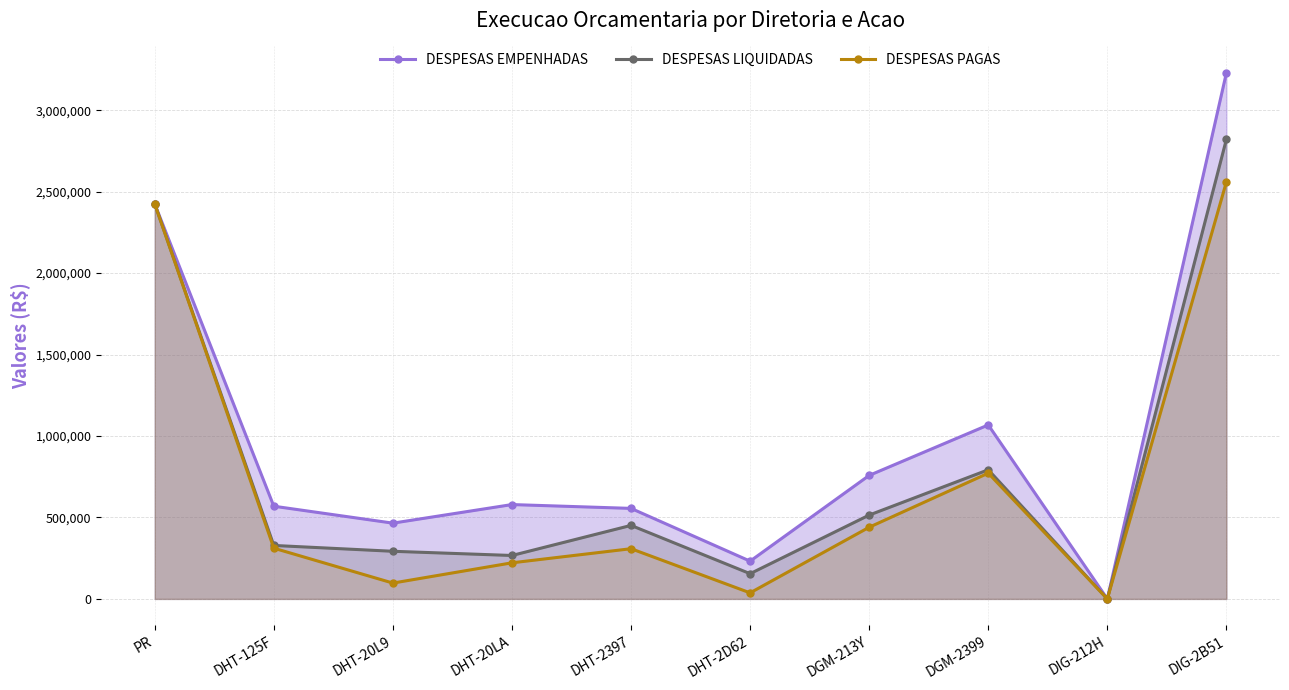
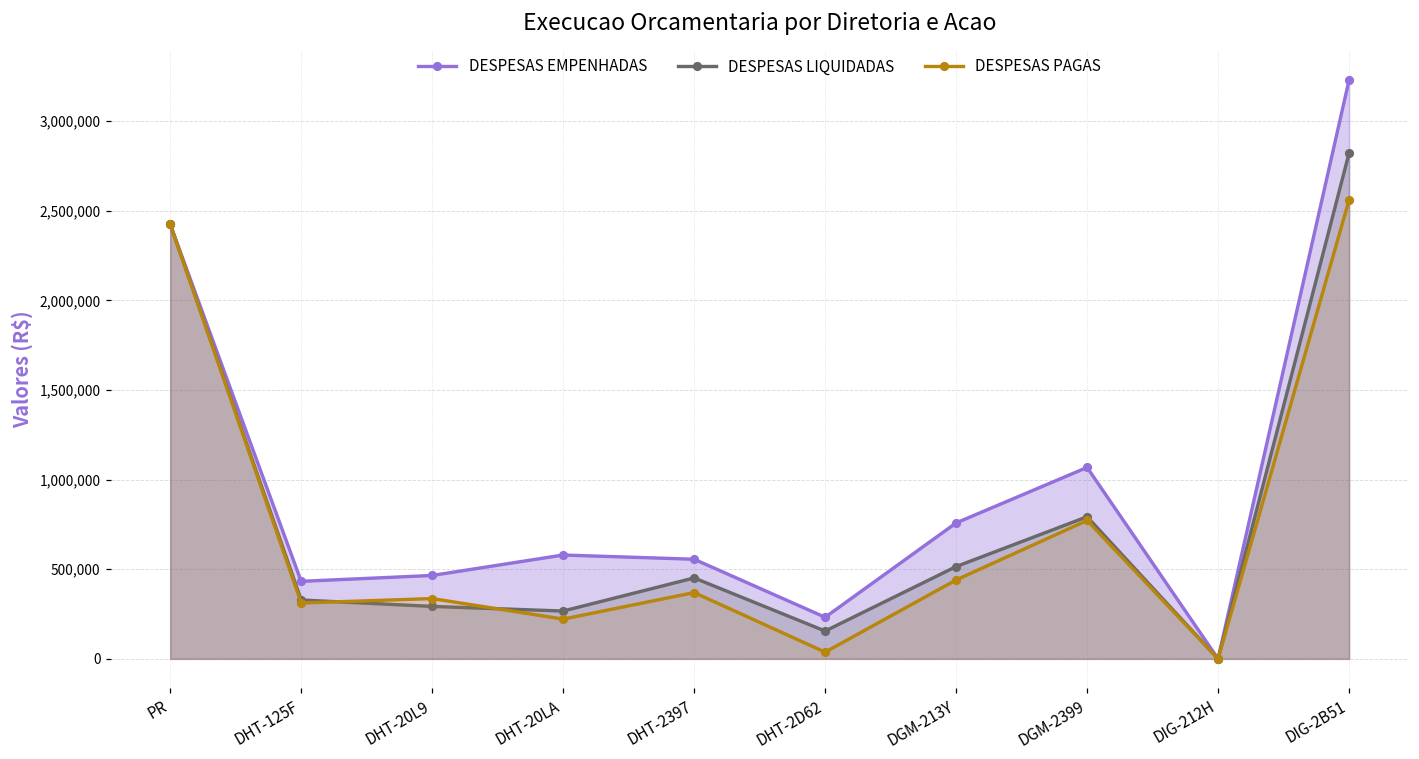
  {
    "DESPESAS EMPENHADAS": {
-     "DHT-125F": "570,000",
+     "DHT-125F": "430,000",
      "DHT-20L9": "470,000",
      "DHT-20LA": "580,000",
      "DHT-2397": "560,000",
      "DHT-2D62": "230,000",
      "DGM-213Y": "760,000",
      "DGM-2399": "1,070,000",
      "DIG-2B51": "3,230,000"
    },
    "DESPESAS LIQUIDADAS": {
      "DHT-125F": "330,000",
      "DHT-20L9": "290,000",
      "DHT-20LA": "270,000",
      "DHT-2397": "450,000",
      "DHT-2D62": "150,000",
      "DGM-213Y": "510,000",
      "DGM-2399": "790,000",
      "DIG-2B51": "2,820,000"
    },
    "DESPESAS PAGAS": {
      "DHT-125F": "310,000",
-     "DHT-20L9": "100,000",
+     "DHT-20L9": "340,000",
      "DHT-20LA": "220,000",
-     "DHT-2397": "310,000",
+     "DHT-2397": "370,000",
      "DHT-2D62": "40,000",
      "DGM-213Y": "440,000",
      "DGM-2399": "770,000",
      "DIG-2B51": "2,560,000"
    }
  }
